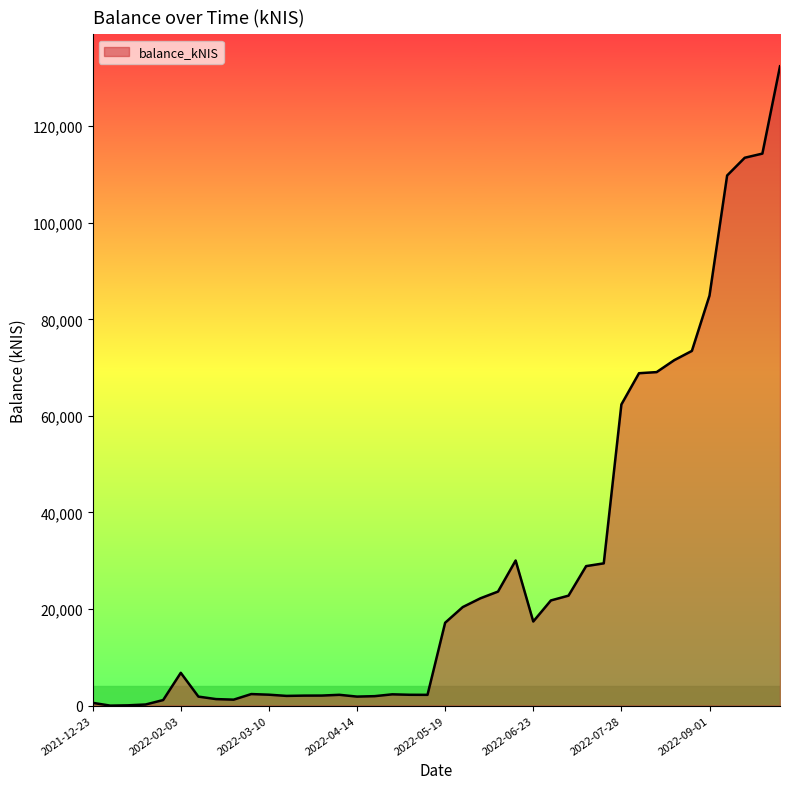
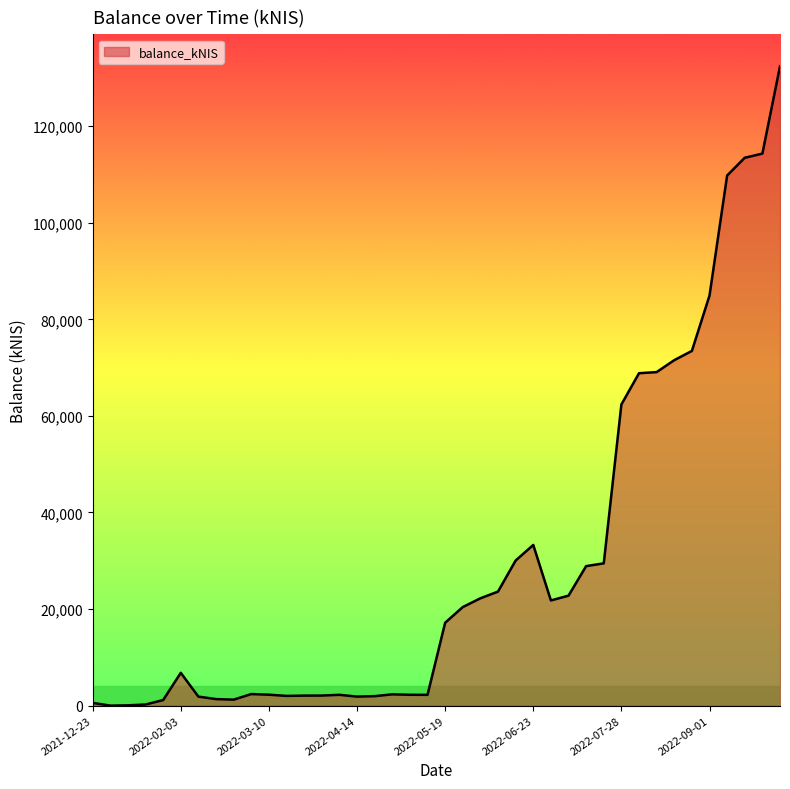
  {
    "2022-02-03": "7,000",
    "2022-05-19": "17,000",
-   "2022-06-23": "17,000",
+   "2022-06-23": "33,000",
    "2022-07-28": "62,000",
    "2022-09-01": "85,000"
  }
